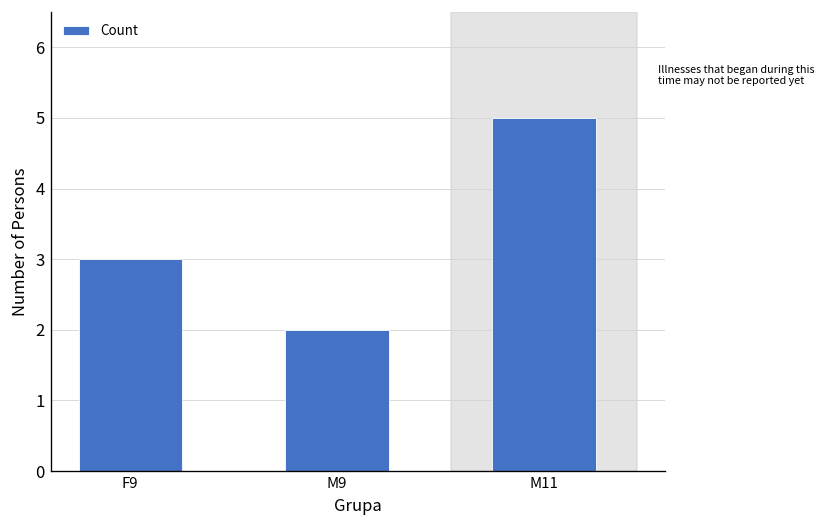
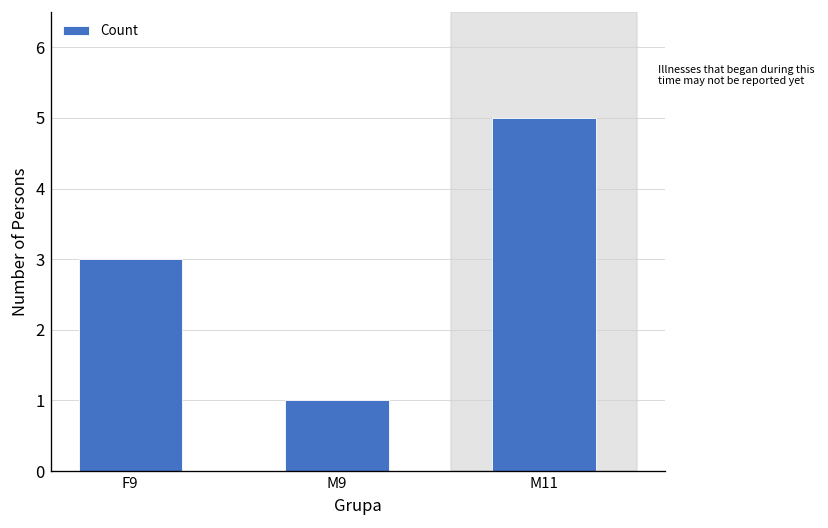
  {
    "F9": 3,
-   "M9": 2,
+   "M9": 1,
    "M11": 5
  }
